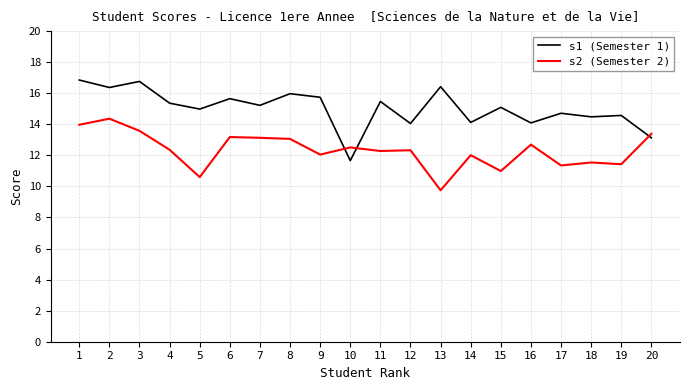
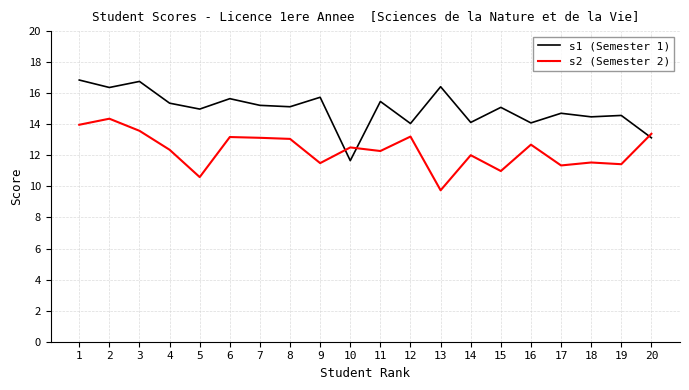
  {
    "s1 (Semester 1)": {
      "1": 16.9,
      "2": 16.4,
      "3": 16.8,
      "4": 15.4,
      "5": 15.0,
      "6": 15.7,
      "7": 15.2,
-     "8": 16.0,
+     "8": 15.1,
      "9": 15.7,
      "10": 11.7,
      "11": 15.5,
      "12": 14.1,
      "13": 16.4,
      "14": 14.1,
      "15": 15.1,
      "16": 14.1,
      "17": 14.7,
      "18": 14.5,
      "19": 14.6,
      "20": 13.1
    },
    "s2 (Semester 2)": {
      "1": 14.0,
      "2": 14.4,
      "3": 13.6,
      "4": 12.4,
      "5": 10.6,
      "6": 13.2,
      "7": 13.1,
      "8": 13.1,
-     "9": 12.1,
+     "9": 11.5,
      "10": 12.5,
      "11": 12.3,
-     "12": 12.3,
+     "12": 13.2,
      "13": 9.8,
      "14": 12.0,
      "15": 11.0,
      "16": 12.7,
      "17": 11.4,
      "18": 11.5,
      "19": 11.4,
      "20": 13.4
    }
  }
